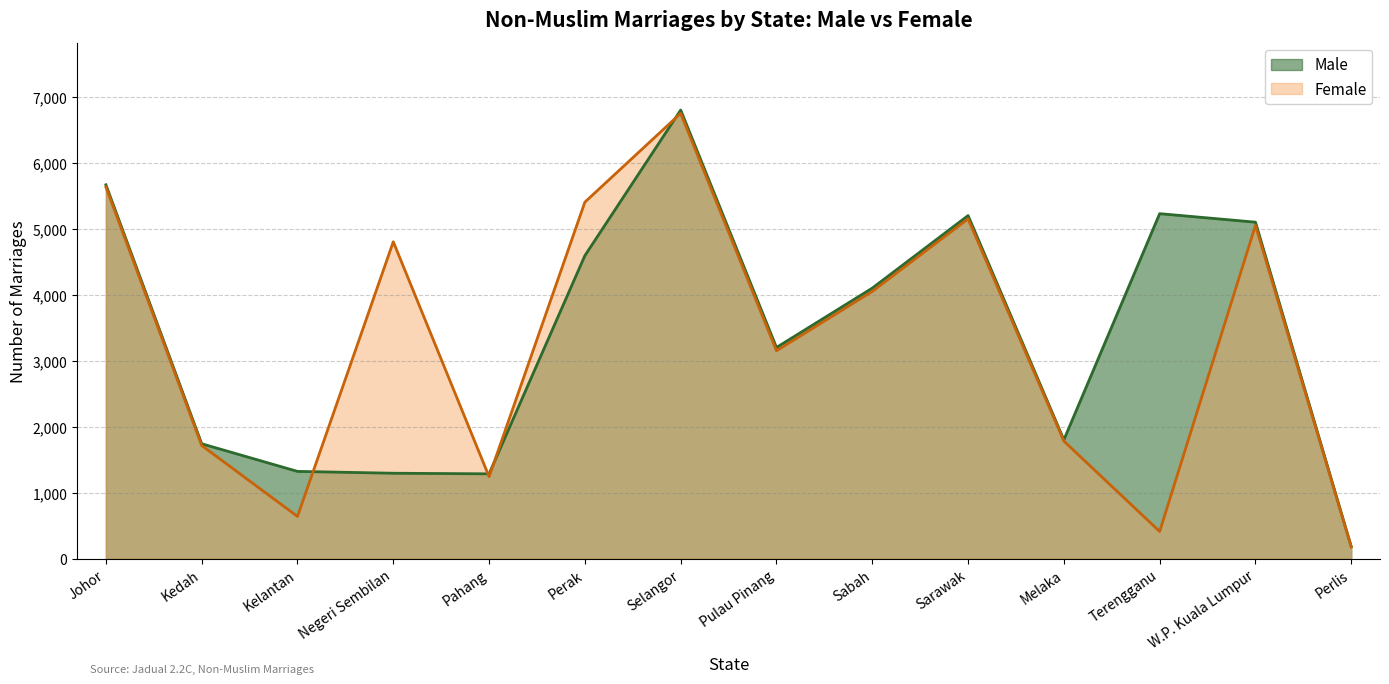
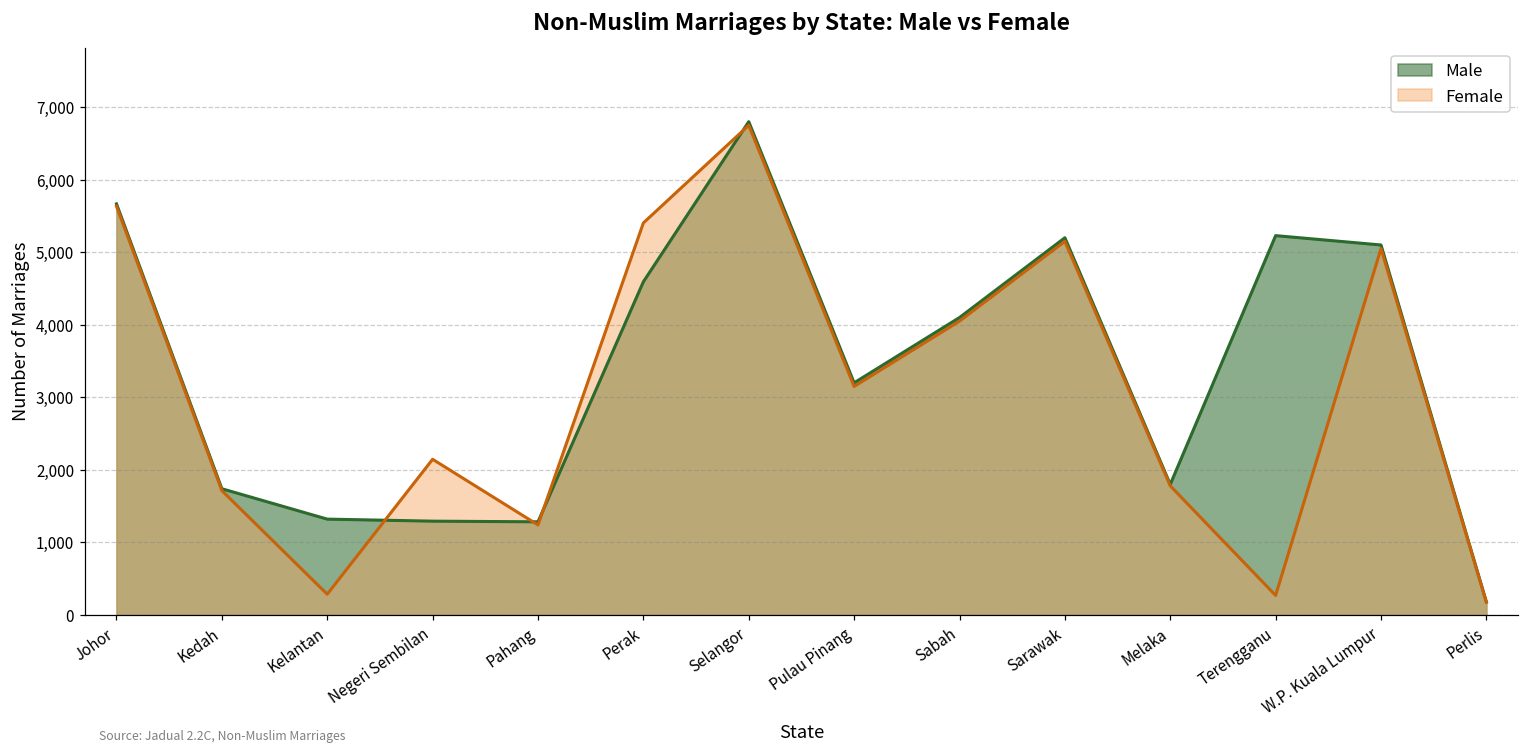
  {
    "Male": {
      "Kelantan": "1,300",
      "Negeri Sembilan": "1,300",
      "Pahang": "1,300",
      "Perak": "4,600",
      "Selangor": "6,800",
      "Pulau Pinang": "3,200",
      "Sabah": "4,100",
      "Sarawak": "5,200",
      "Terengganu": "5,200",
      "W.P. Kuala Lumpur": "5,100"
    },
    "Female": {
-     "Kelantan": "600",
-     "Negeri Sembilan": "4,800",
+     "Kelantan": "300",
+     "Negeri Sembilan": "2,100",
      "Pahang": "1,200",
      "Perak": "5,400",
      "Selangor": "6,800",
      "Pulau Pinang": "3,200",
      "Sabah": "4,100",
      "Sarawak": "5,200",
-     "Terengganu": "400",
+     "Terengganu": "300",
      "W.P. Kuala Lumpur": "5,100"
    }
  }
